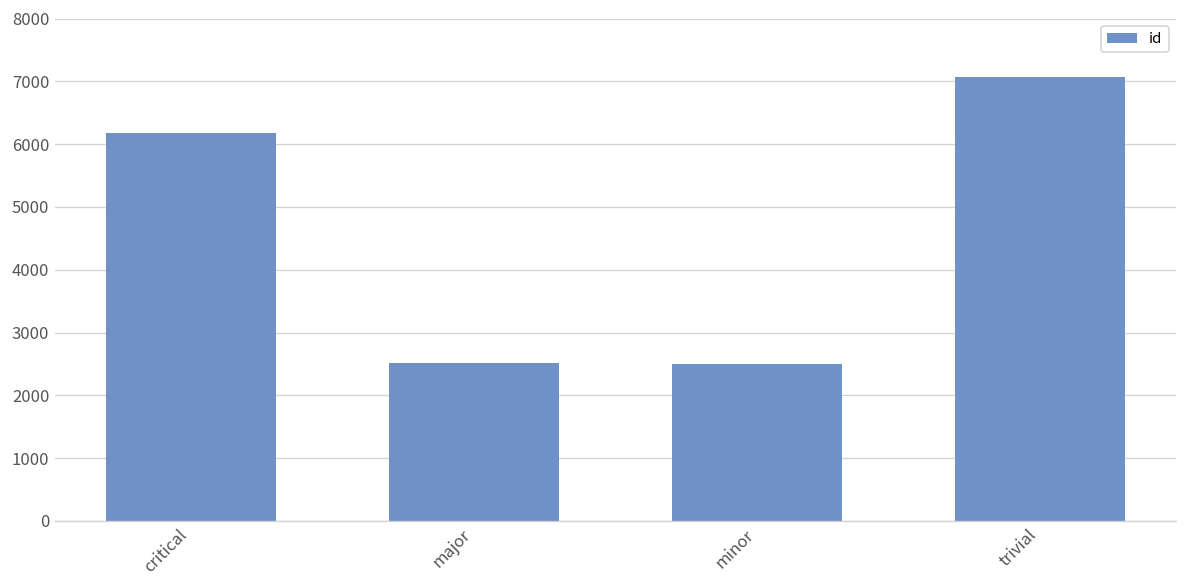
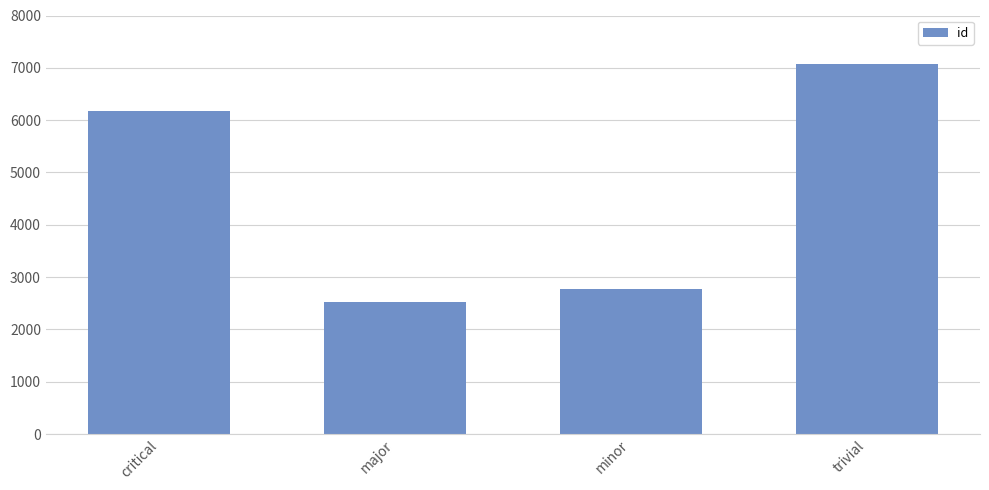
  {
    "critical": 6200,
    "major": 2500,
-   "minor": 2500,
+   "minor": 2800,
    "trivial": 7100
  }
